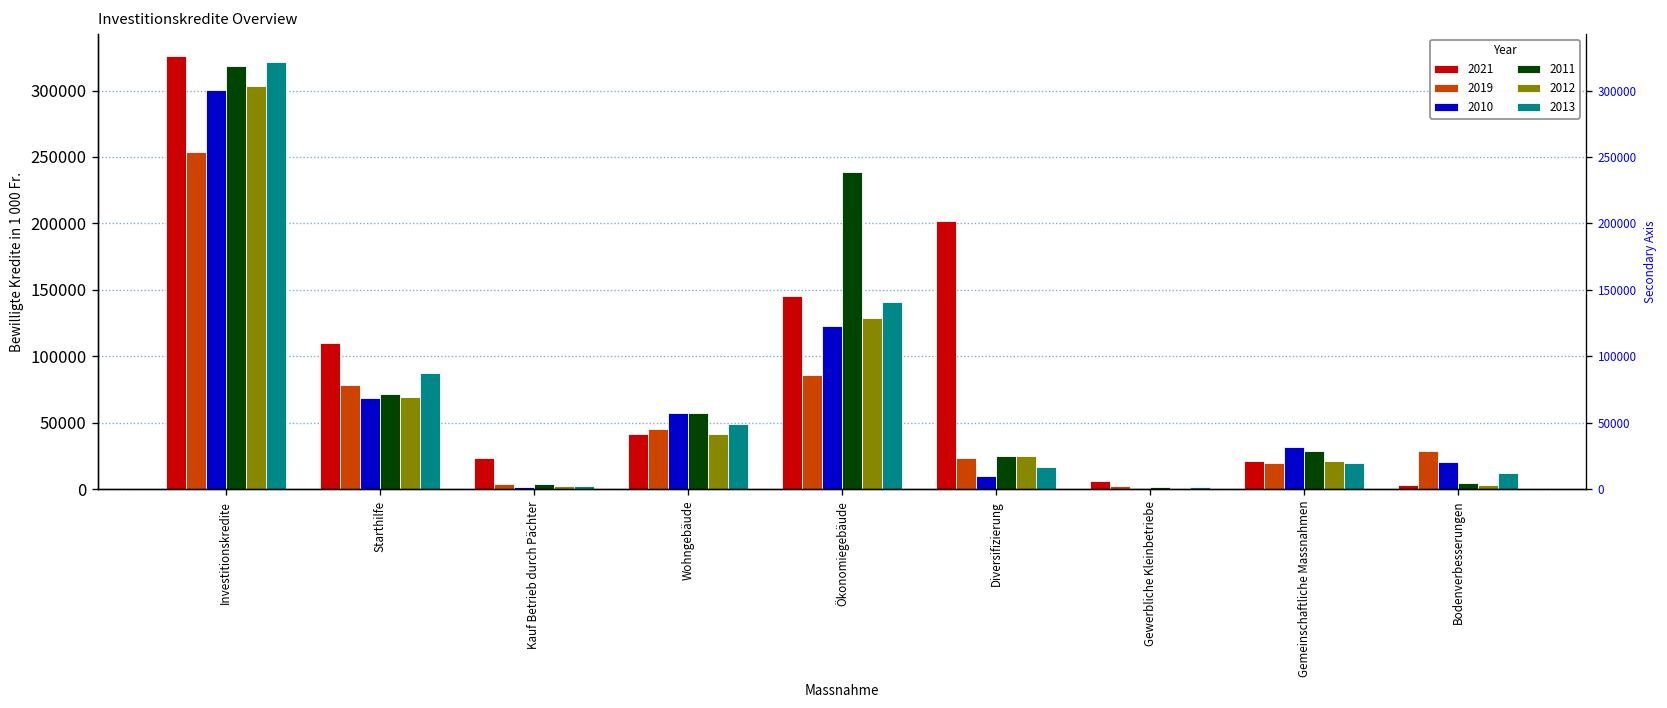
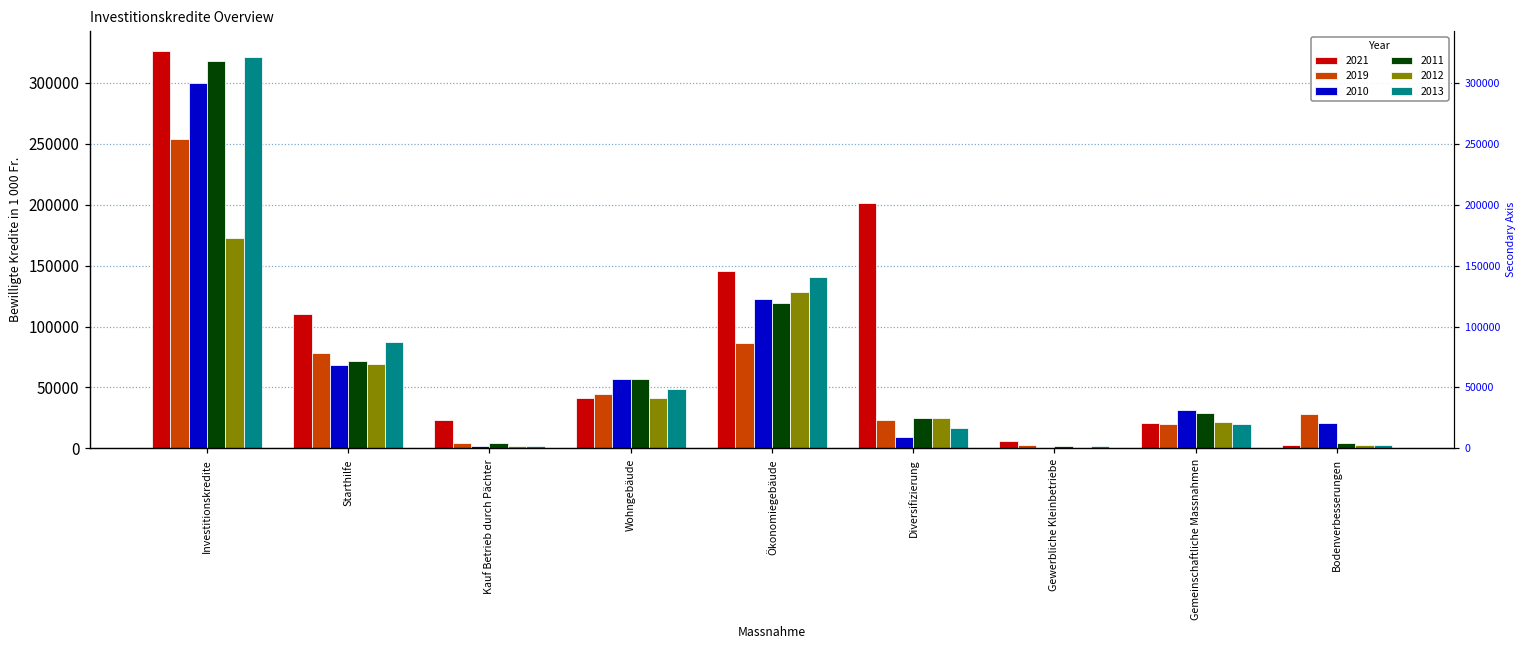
  {
    "2021": {
      "Investitionskredite": 326000,
      "Starthilfe": 110000,
      "Kauf Betrieb durch Pächter": 24000,
      "Wohngebäude": 41000,
      "Ökonomiegebäude": 145000,
      "Diversifizierung": 202000,
      "Gewerbliche Kleinbetriebe": 6000,
      "Gemeinschaftliche Massnahmen": 21000,
      "Bodenverbesserungen": 3000
    },
    "2019": {
      "Investitionskredite": 254000,
      "Starthilfe": 78000,
      "Kauf Betrieb durch Pächter": 4000,
      "Wohngebäude": 45000,
      "Ökonomiegebäude": 86000,
      "Diversifizierung": 23000,
      "Gewerbliche Kleinbetriebe": 3000,
      "Gemeinschaftliche Massnahmen": 20000,
      "Bodenverbesserungen": 28000
    },
    "2010": {
      "Investitionskredite": 300000,
      "Starthilfe": 68000,
      "Wohngebäude": 57000,
      "Ökonomiegebäude": 123000,
      "Diversifizierung": 10000,
      "Gemeinschaftliche Massnahmen": 31000,
      "Bodenverbesserungen": 21000
    },
    "2011": {
      "Investitionskredite": 318000,
      "Starthilfe": 72000,
      "Kauf Betrieb durch Pächter": 4000,
      "Wohngebäude": 57000,
-     "Ökonomiegebäude": 238000,
+     "Ökonomiegebäude": 119000,
      "Diversifizierung": 25000,
      "Gemeinschaftliche Massnahmen": 29000,
      "Bodenverbesserungen": 4000
    },
    "2012": {
-     "Investitionskredite": 304000,
+     "Investitionskredite": 173000,
      "Starthilfe": 69000,
      "Kauf Betrieb durch Pächter": 2000,
      "Wohngebäude": 41000,
      "Ökonomiegebäude": 129000,
      "Diversifizierung": 25000,
      "Gemeinschaftliche Massnahmen": 21000,
      "Bodenverbesserungen": 3000
    },
    "2013": {
      "Investitionskredite": 322000,
      "Starthilfe": 87000,
      "Kauf Betrieb durch Pächter": 2000,
      "Wohngebäude": 49000,
      "Ökonomiegebäude": 141000,
      "Diversifizierung": 17000,
      "Gemeinschaftliche Massnahmen": 20000,
-     "Bodenverbesserungen": 12000
+     "Bodenverbesserungen": 2000
    }
  }
